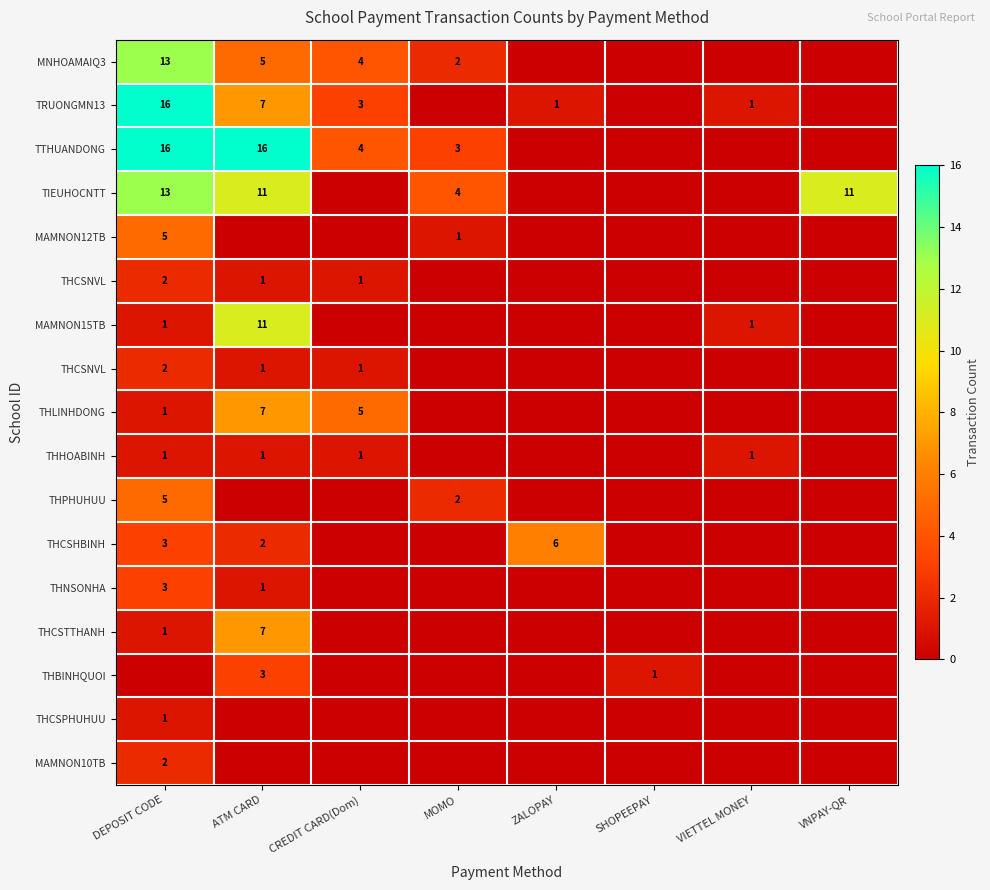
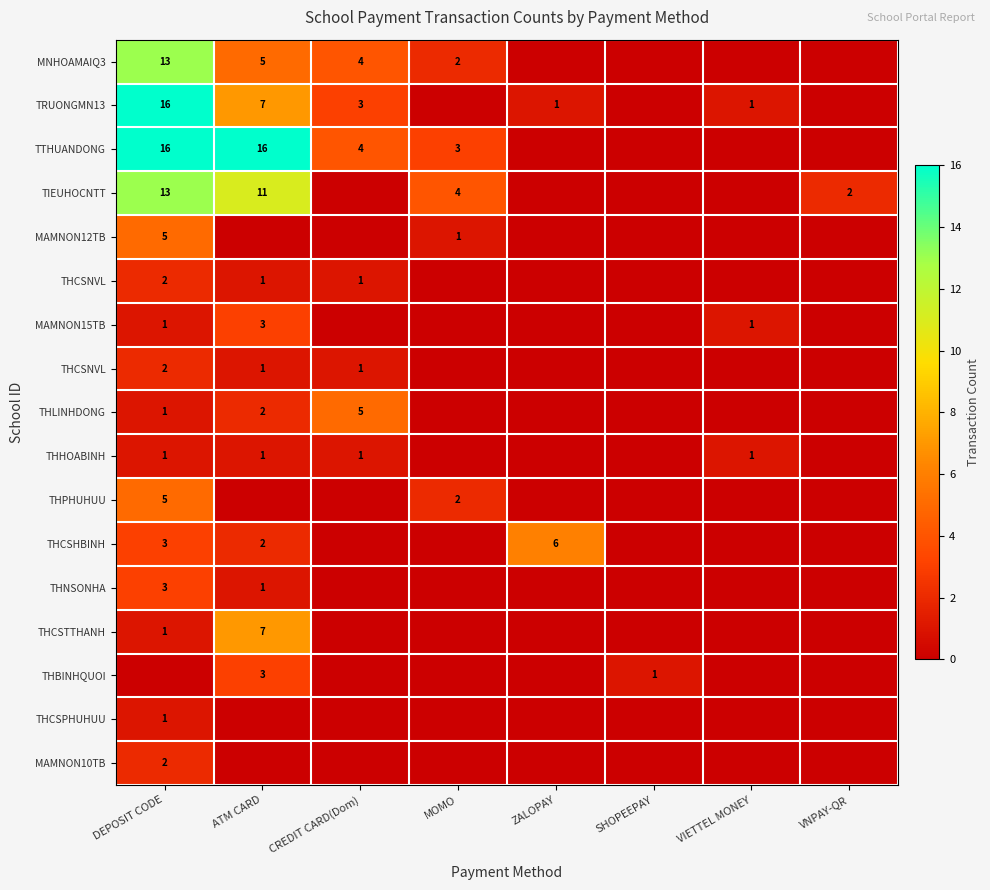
  {
    "MNHOAMAIQ3": {
      "DEPOSIT CODE": 13,
      "ATM CARD": 5,
      "CREDIT CARD(Dom)": 4,
      "MOMO": 2
    },
    "TRUONGMN13": {
      "DEPOSIT CODE": 16,
      "ATM CARD": 7,
      "CREDIT CARD(Dom)": 3,
      "ZALOPAY": 1,
      "VIETTEL MONEY": 1
    },
    "TTHUANDONG": {
      "DEPOSIT CODE": 16,
      "ATM CARD": 16,
      "CREDIT CARD(Dom)": 4,
      "MOMO": 3
    },
    "TIEUHOCNTT": {
      "DEPOSIT CODE": 13,
      "ATM CARD": 11,
      "MOMO": 4,
-     "VNPAY-QR": 11
+     "VNPAY-QR": 2
    },
    "MAMNON12TB": {
      "DEPOSIT CODE": 5,
      "MOMO": 1
    },
    "MAMNON15TB": {
      "DEPOSIT CODE": 1,
-     "ATM CARD": 11,
+     "ATM CARD": 3,
      "VIETTEL MONEY": 1
    },
    "THLINHDONG": {
      "DEPOSIT CODE": 1,
-     "ATM CARD": 7,
+     "ATM CARD": 2,
      "CREDIT CARD(Dom)": 5
    },
    "THHOABINH": {
      "DEPOSIT CODE": 1,
      "ATM CARD": 1,
      "CREDIT CARD(Dom)": 1,
      "VIETTEL MONEY": 1
    },
    "THPHUHUU": {
      "DEPOSIT CODE": 5,
      "MOMO": 2
    },
    "THCSHBINH": {
      "DEPOSIT CODE": 3,
      "ATM CARD": 2,
      "ZALOPAY": 6
    },
    "THNSONHA": {
      "DEPOSIT CODE": 3,
      "ATM CARD": 1
    },
    "THCSTTHANH": {
      "DEPOSIT CODE": 1,
      "ATM CARD": 7
    },
    "THBINHQUOI": {
      "ATM CARD": 3,
      "SHOPEEPAY": 1
    },
    "THCSPHUHUU": {
      "DEPOSIT CODE": 1
    },
    "MAMNON10TB": {
      "DEPOSIT CODE": 2
    }
  }
